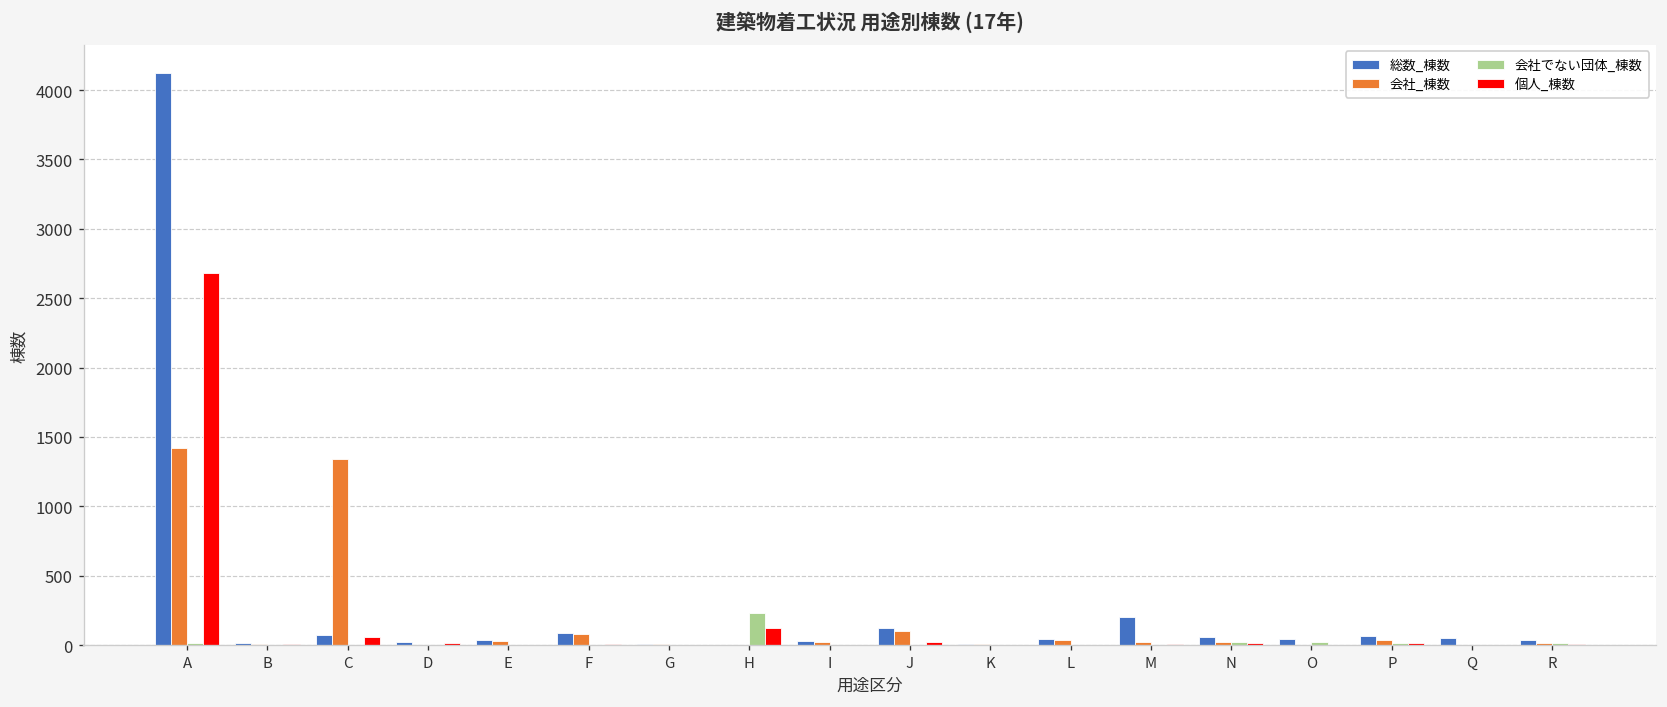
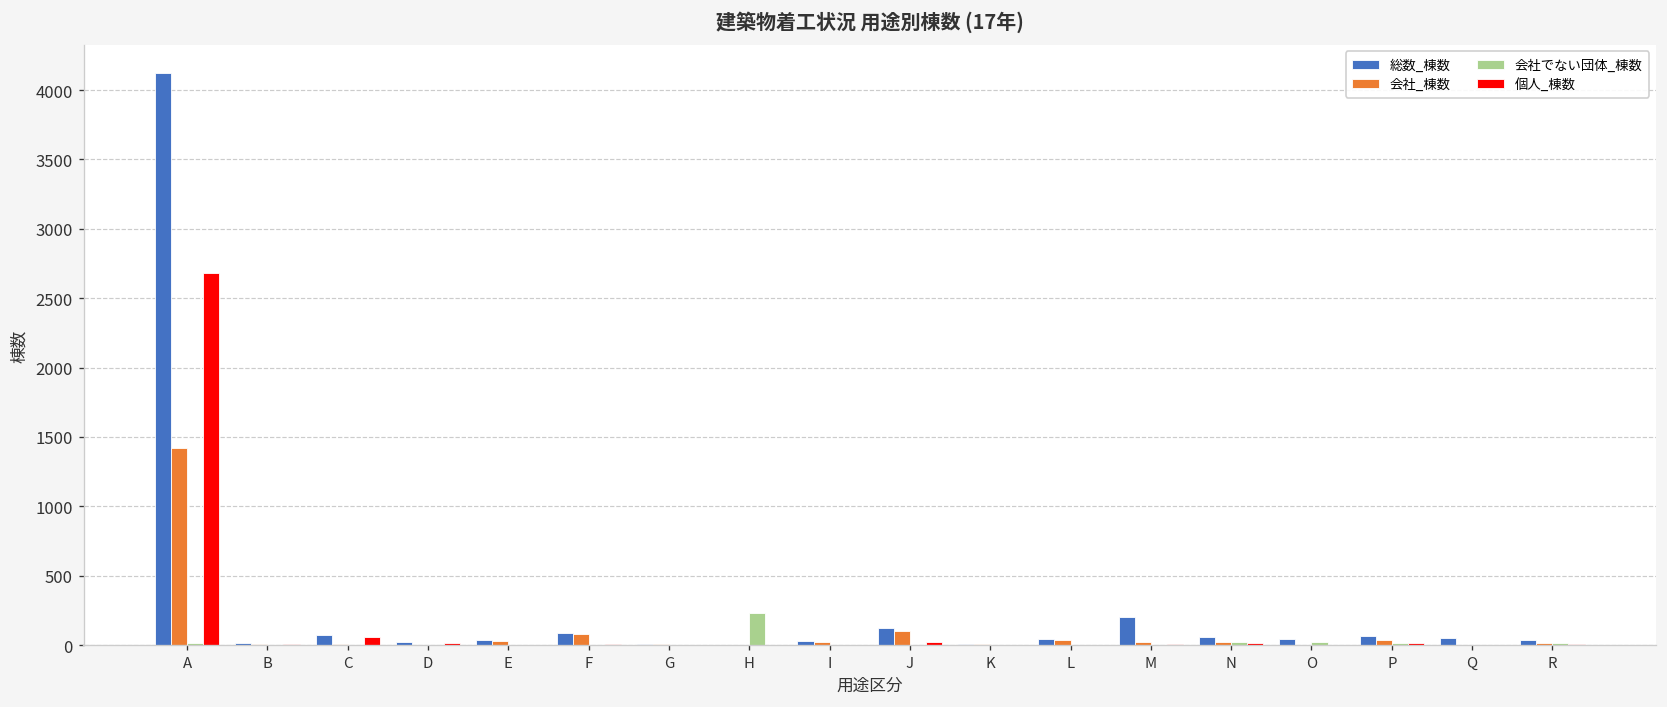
  {
    "総数_棟数": {
      "A": 4120,
      "C": 70,
      "D": 20,
      "E": 40,
      "F": 90,
      "I": 30,
      "J": 130,
      "L": 40,
      "M": 200,
      "N": 60,
      "O": 40,
      "P": 70,
      "Q": 50,
      "R": 40
    },
    "会社_棟数": {
      "A": 1420,
-     "C": 1340,
+     "C": 10,
      "E": 30,
      "F": 80,
      "I": 20,
      "J": 100,
      "L": 40,
      "N": 20,
      "P": 40,
      "Q": 0
    },
    "会社でない団体_棟数": {
      "E": 0,
      "F": 0,
      "G": 0,
      "H": 230,
      "I": 0,
      "J": 0,
      "K": 0,
      "M": 0,
      "N": 20,
      "O": 30,
      "Q": 0
    },
    "個人_棟数": {
      "A": 2690,
      "C": 60,
      "G": 0,
-     "H": 120,
+     "H": 0,
      "K": 0,
      "O": 0,
      "Q": 0
    }
  }
